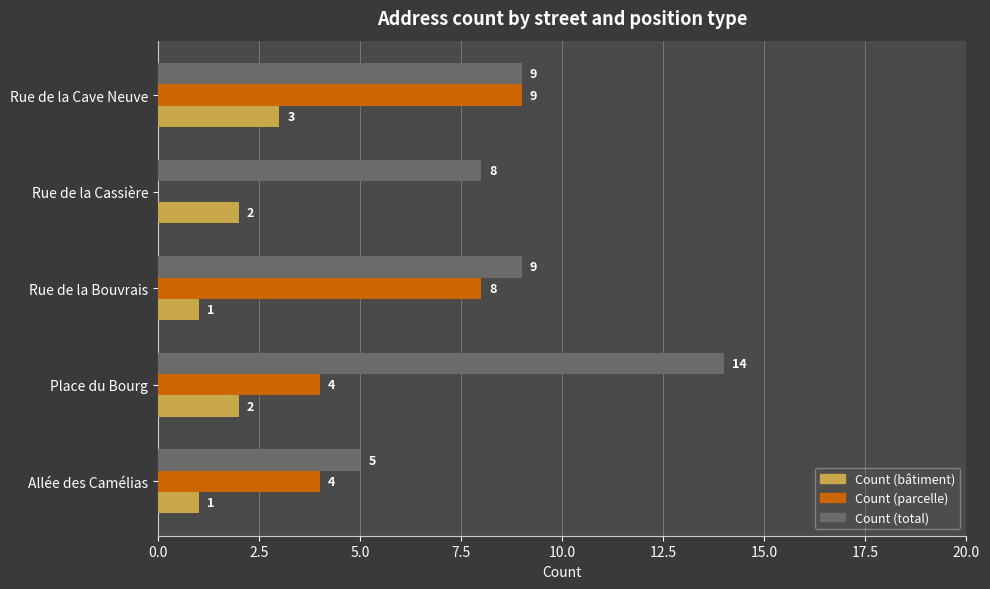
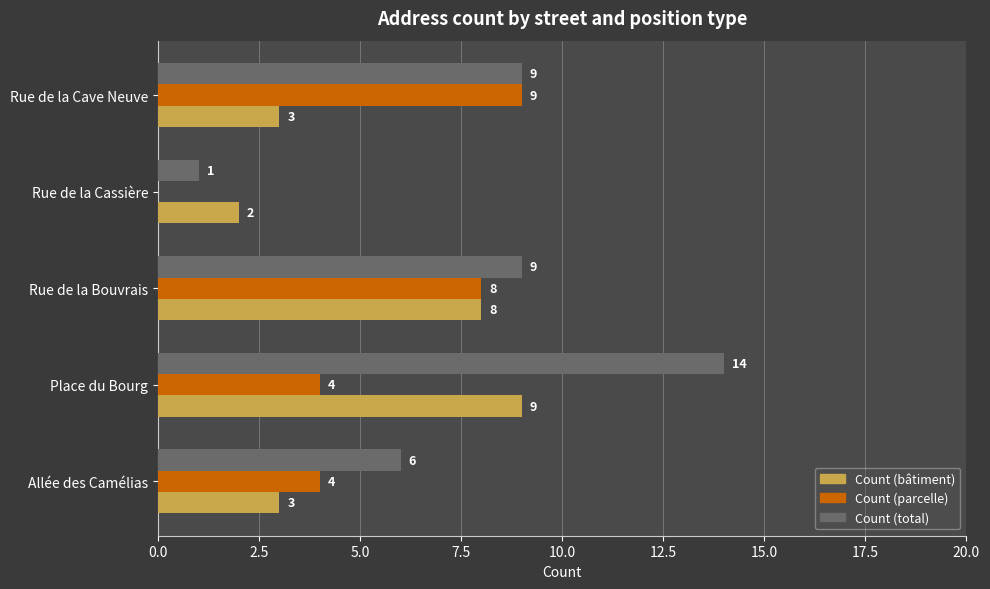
  {
    "Count (bâtiment)": {
      "Rue de la Cave Neuve": 3,
      "Rue de la Cassière": 2,
-     "Rue de la Bouvrais": 1,
-     "Place du Bourg": 2,
-     "Allée des Camélias": 1
+     "Rue de la Bouvrais": 8,
+     "Place du Bourg": 9,
+     "Allée des Camélias": 3
    },
    "Count (parcelle)": {
      "Rue de la Cave Neuve": 9,
      "Rue de la Bouvrais": 8,
      "Place du Bourg": 4,
      "Allée des Camélias": 4
    },
    "Count (total)": {
      "Rue de la Cave Neuve": 9,
-     "Rue de la Cassière": 8,
+     "Rue de la Cassière": 1,
      "Rue de la Bouvrais": 9,
      "Place du Bourg": 14,
-     "Allée des Camélias": 5
+     "Allée des Camélias": 6
    }
  }
